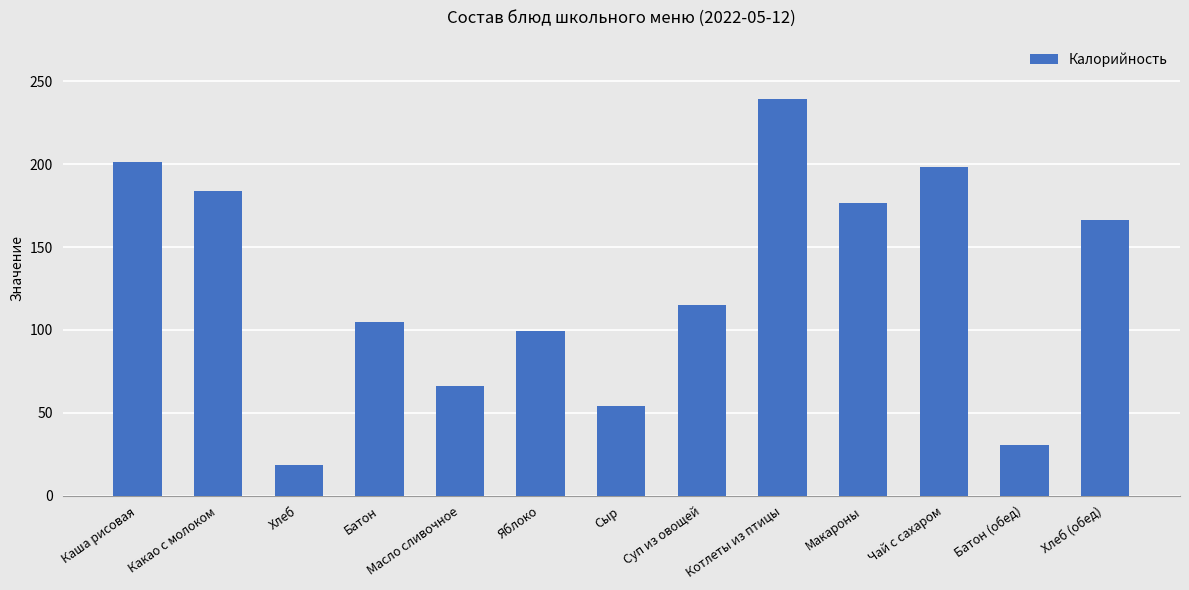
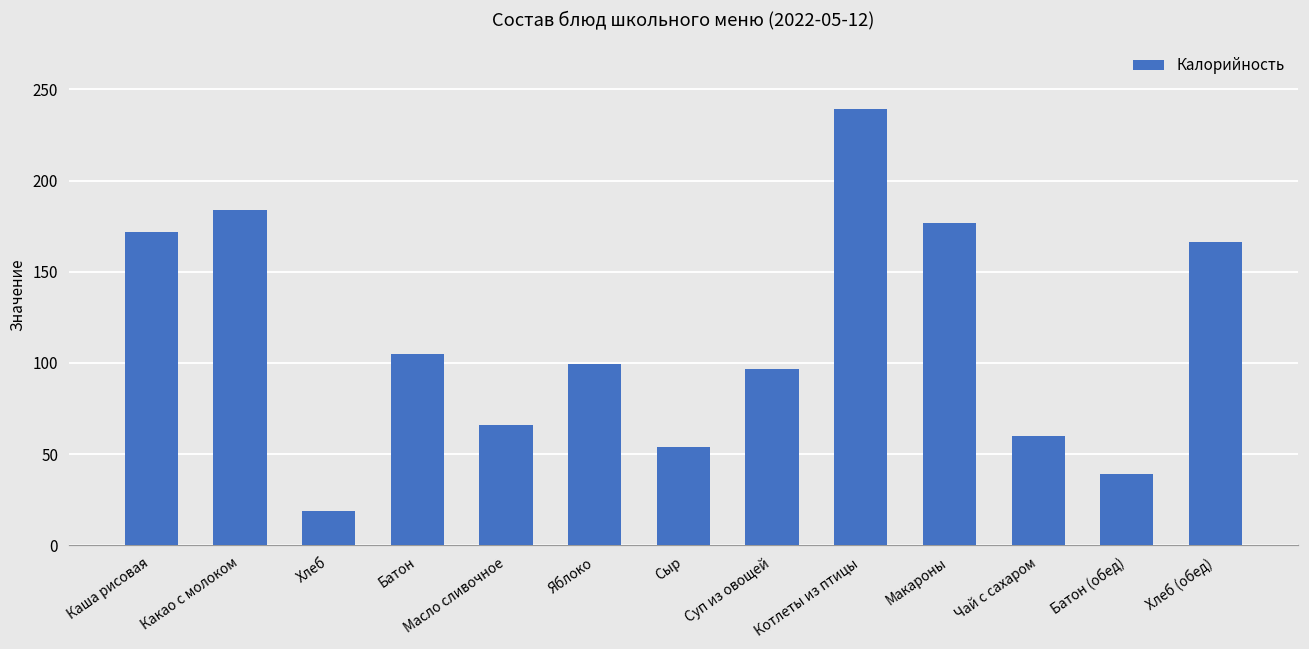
  {
-   "Каша рисовая": 201,
+   "Каша рисовая": 172,
    "Какао с молоком": 184,
    "Хлеб": 19,
    "Батон": 105,
    "Масло сливочное": 66,
    "Яблоко": 99,
    "Сыр": 54,
-   "Суп из овощей": 115,
+   "Суп из овощей": 97,
    "Котлеты из птицы": 239,
    "Макароны": 177,
-   "Чай с сахаром": 198,
-   "Батон (обед)": 31,
+   "Чай с сахаром": 60,
+   "Батон (обед)": 39,
    "Хлеб (обед)": 166
  }
